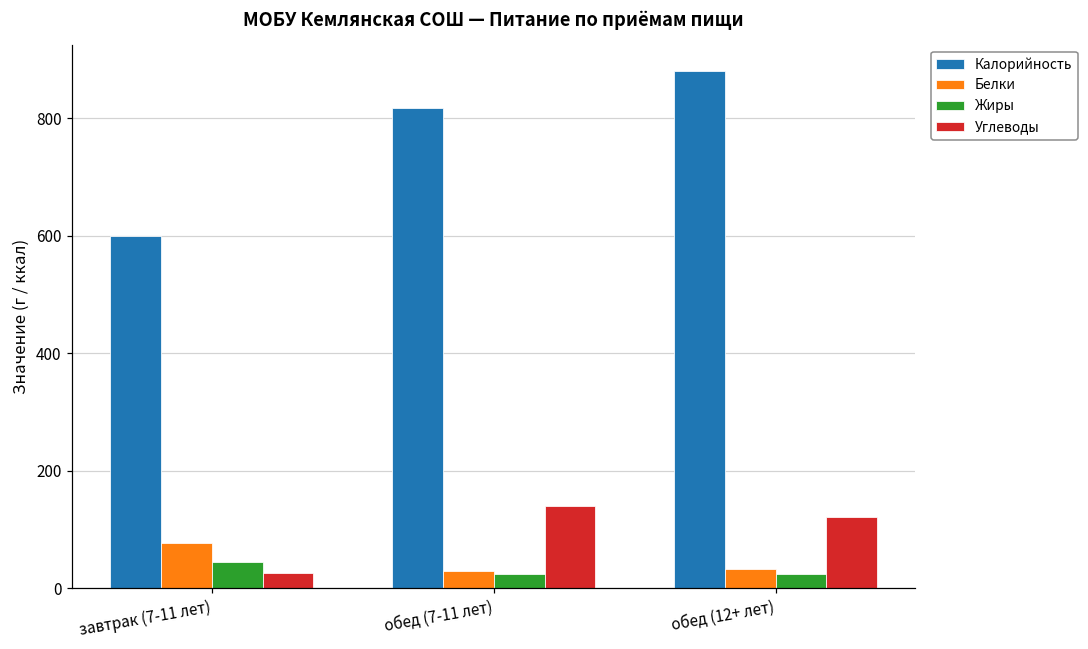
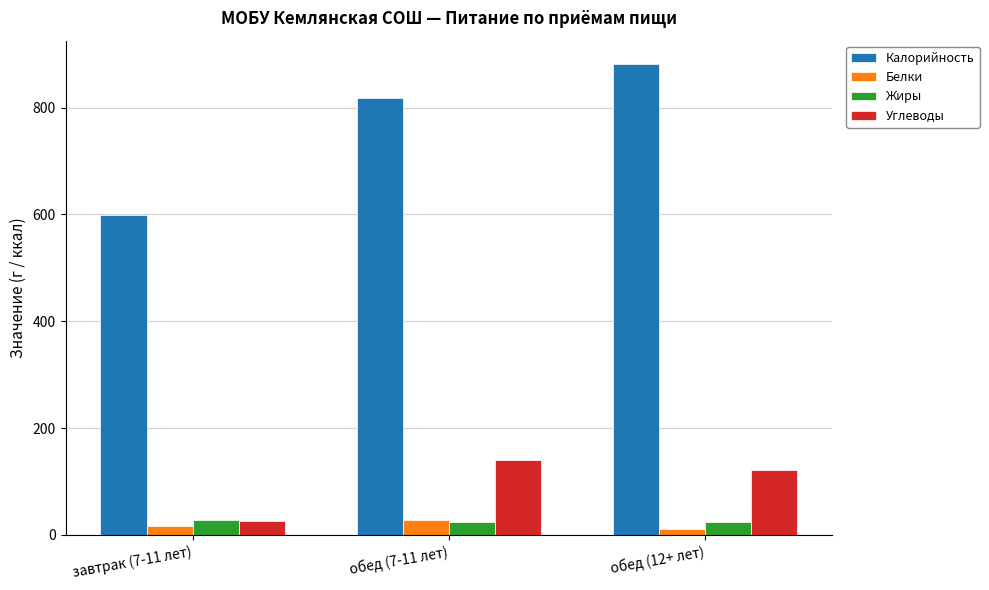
  {
    "Калорийность": {
      "завтрак (7-11 лет)": 600,
      "обед (7-11 лет)": 820,
      "обед (12+ лет)": 880
    },
    "Белки": {
-     "завтрак (7-11 лет)": 80,
+     "завтрак (7-11 лет)": 20,
      "обед (7-11 лет)": 30,
-     "обед (12+ лет)": 30
+     "обед (12+ лет)": 10
    },
    "Жиры": {
-     "завтрак (7-11 лет)": 40,
+     "завтрак (7-11 лет)": 30,
      "обед (7-11 лет)": 20,
      "обед (12+ лет)": 20
    },
    "Углеводы": {
      "завтрак (7-11 лет)": 30,
      "обед (7-11 лет)": 140,
      "обед (12+ лет)": 120
    }
  }
